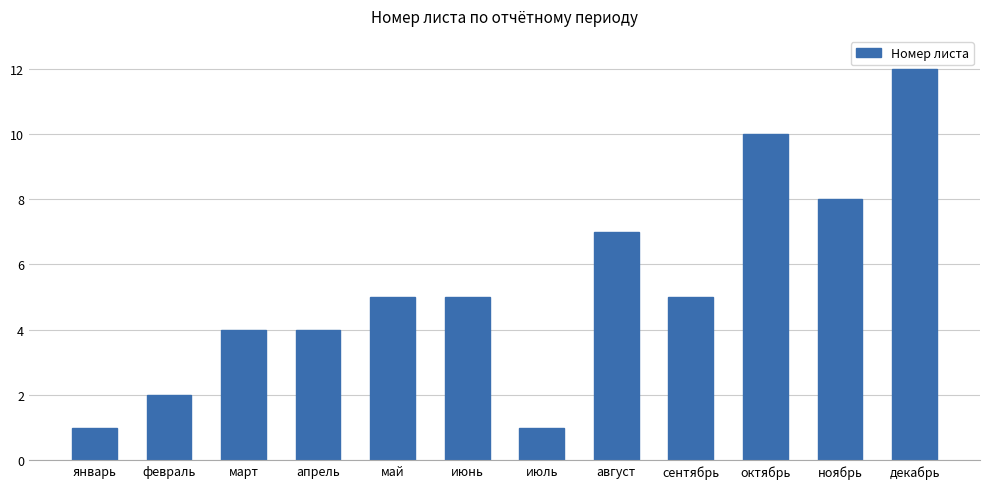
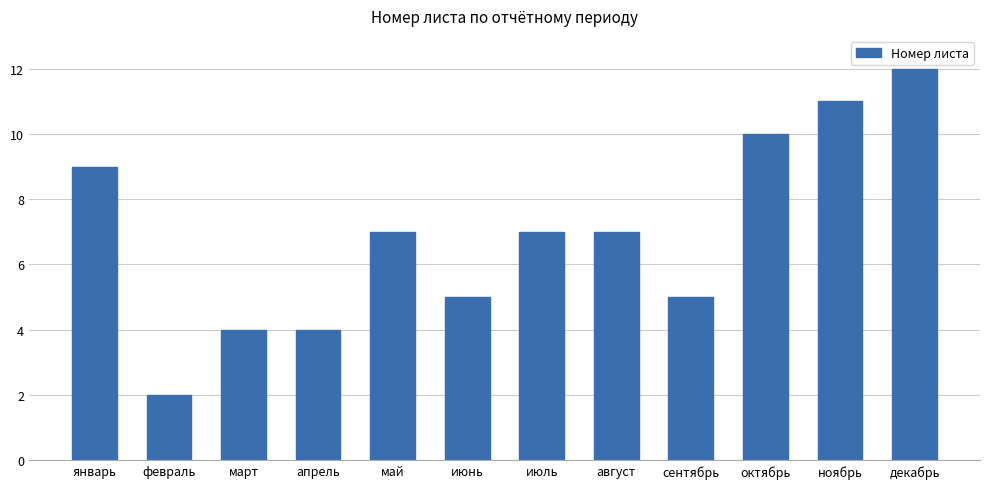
  {
-   "январь": 1,
+   "январь": 9,
    "февраль": 2,
    "март": 4,
    "апрель": 4,
-   "май": 5,
+   "май": 7,
    "июнь": 5,
-   "июль": 1,
+   "июль": 7,
    "август": 7,
    "сентябрь": 5,
    "октябрь": 10,
-   "ноябрь": 8,
+   "ноябрь": 11,
    "декабрь": 12
  }
